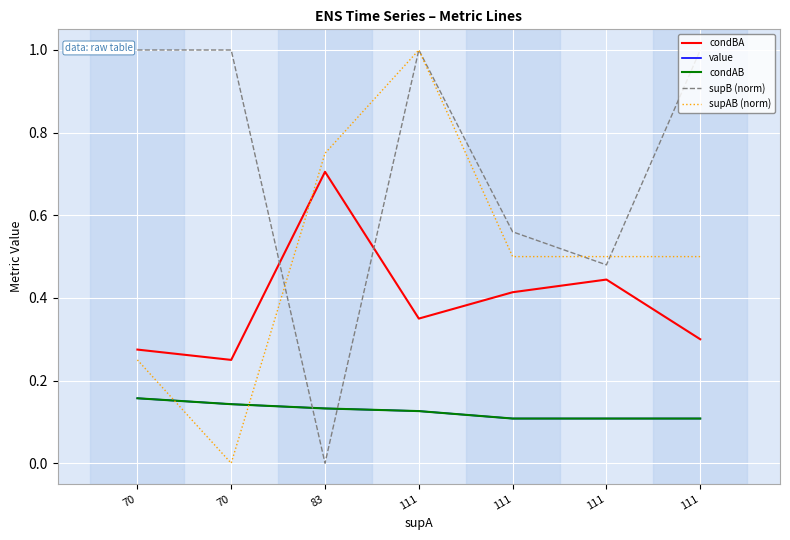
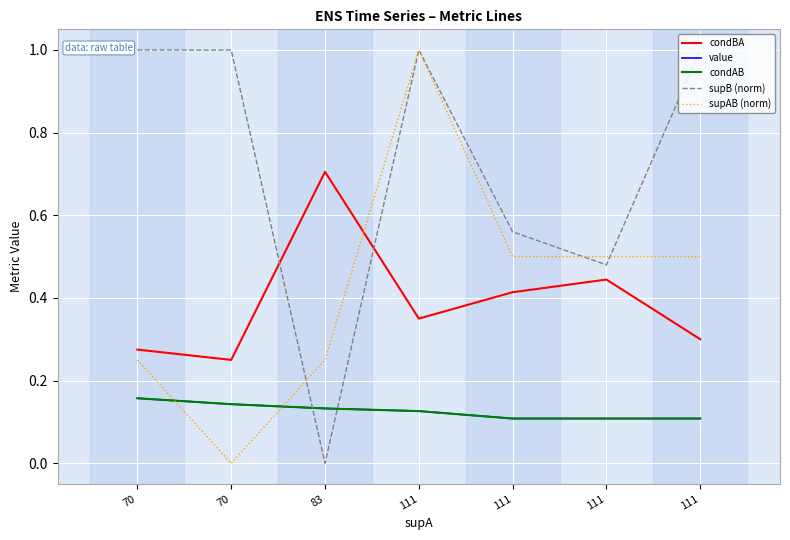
  {
    "condBA": {
      "83": 0.71
    },
    "condAB": {
      "83": 0.13
    },
    "supB (norm)": {
      "83": 0.00
    },
    "supAB (norm)": {
-     "83": 0.75
+     "83": 0.25
    }
  }
